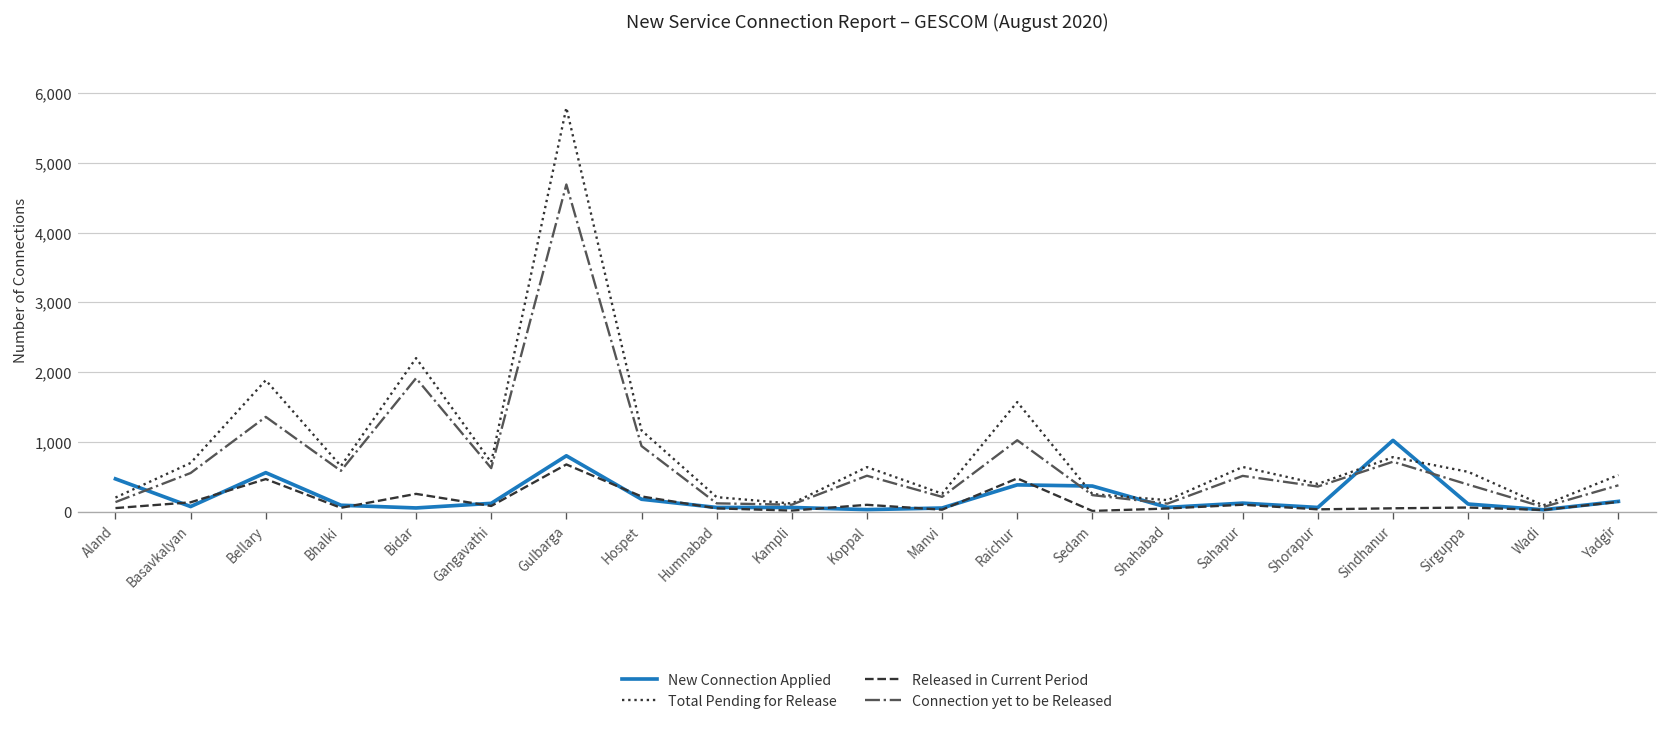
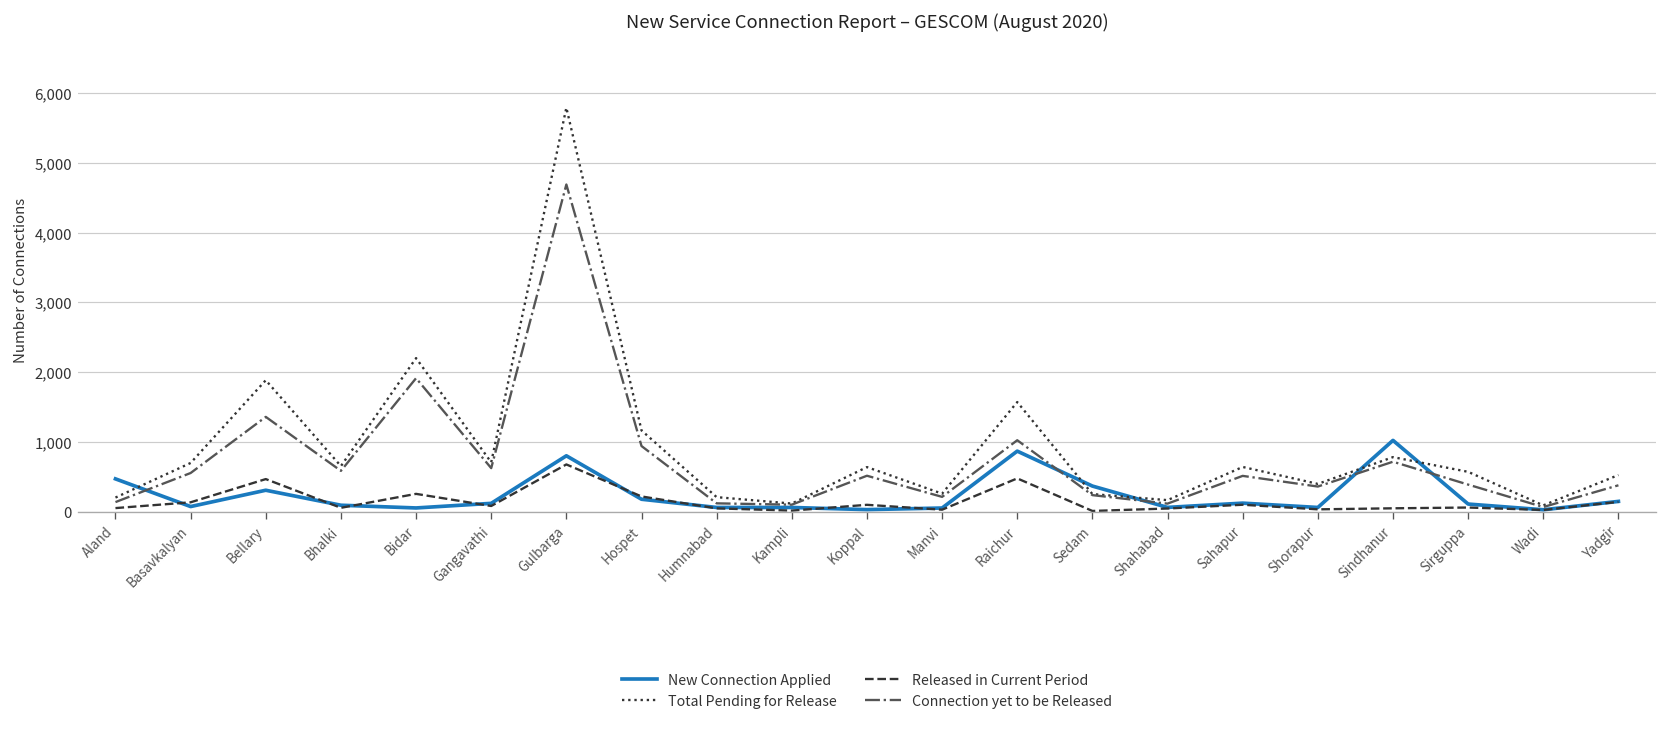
  {
    "New Connection Applied": {
      "Aland": "500",
      "Basavkalyan": "100",
-     "Bellary": "600",
+     "Bellary": "300",
      "Bidar": "100",
      "Gulbarga": "800",
      "Koppal": "0",
-     "Raichur": "400",
+     "Raichur": "900",
      "Sedam": "400",
      "Sindhanur": "1,000",
      "Sirguppa": "100"
    }
  }
